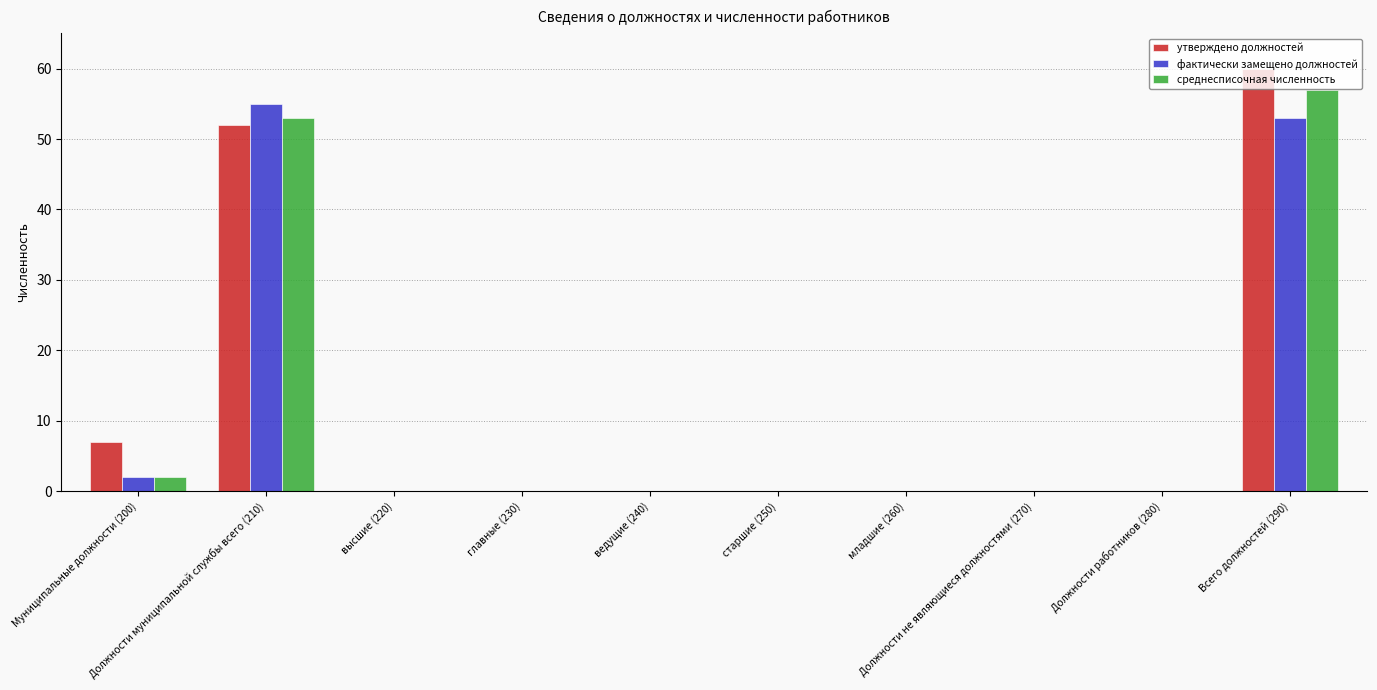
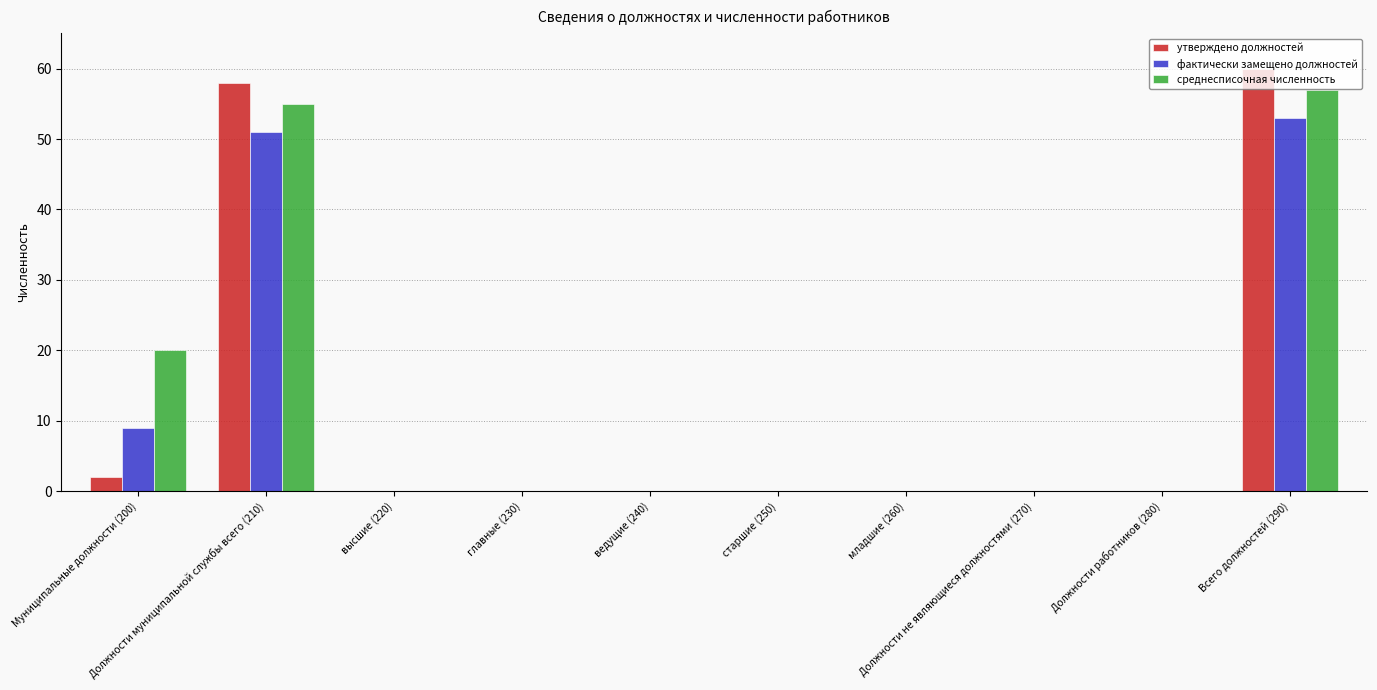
  {
    "утверждено должностей": {
-     "Муниципальные должности (200)": 7,
-     "Должности муниципальной службы всего (210)": 52,
+     "Муниципальные должности (200)": 2,
+     "Должности муниципальной службы всего (210)": 58,
      "высшие (220)": 0,
      "главные (230)": 0,
      "ведущие (240)": 0,
      "старшие (250)": 0,
      "младшие (260)": 0,
      "Должности не являющиеся должностями (270)": 0,
      "Должности работников (280)": 0
    },
    "фактически замещено должностей": {
-     "Муниципальные должности (200)": 2,
-     "Должности муниципальной службы всего (210)": 55,
+     "Муниципальные должности (200)": 9,
+     "Должности муниципальной службы всего (210)": 51,
      "высшие (220)": 0,
      "главные (230)": 0,
      "ведущие (240)": 0,
      "старшие (250)": 0,
      "младшие (260)": 0,
      "Должности не являющиеся должностями (270)": 0,
      "Должности работников (280)": 0,
      "Всего должностей (290)": 53
    },
    "среднесписочная численность": {
-     "Муниципальные должности (200)": 2,
-     "Должности муниципальной службы всего (210)": 53,
+     "Муниципальные должности (200)": 20,
+     "Должности муниципальной службы всего (210)": 55,
      "высшие (220)": 0,
      "главные (230)": 0,
      "ведущие (240)": 0,
      "старшие (250)": 0,
      "младшие (260)": 0,
      "Должности не являющиеся должностями (270)": 0,
      "Должности работников (280)": 0,
      "Всего должностей (290)": 57
    }
  }
